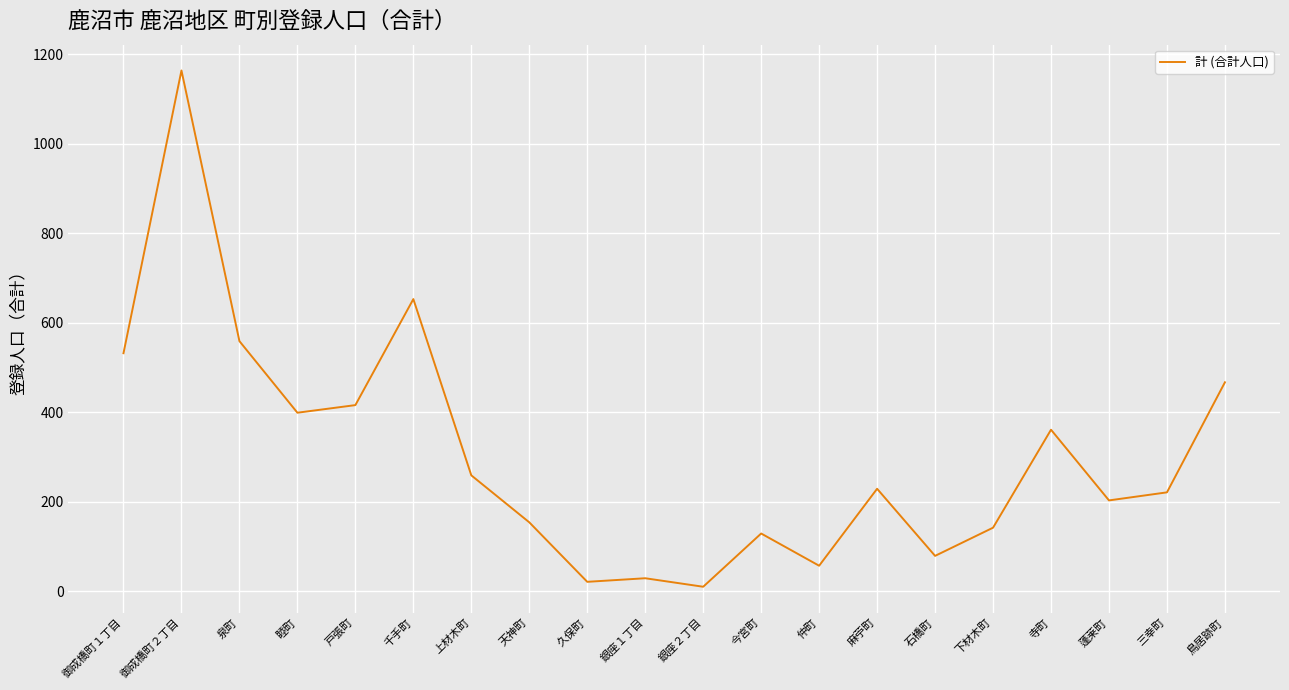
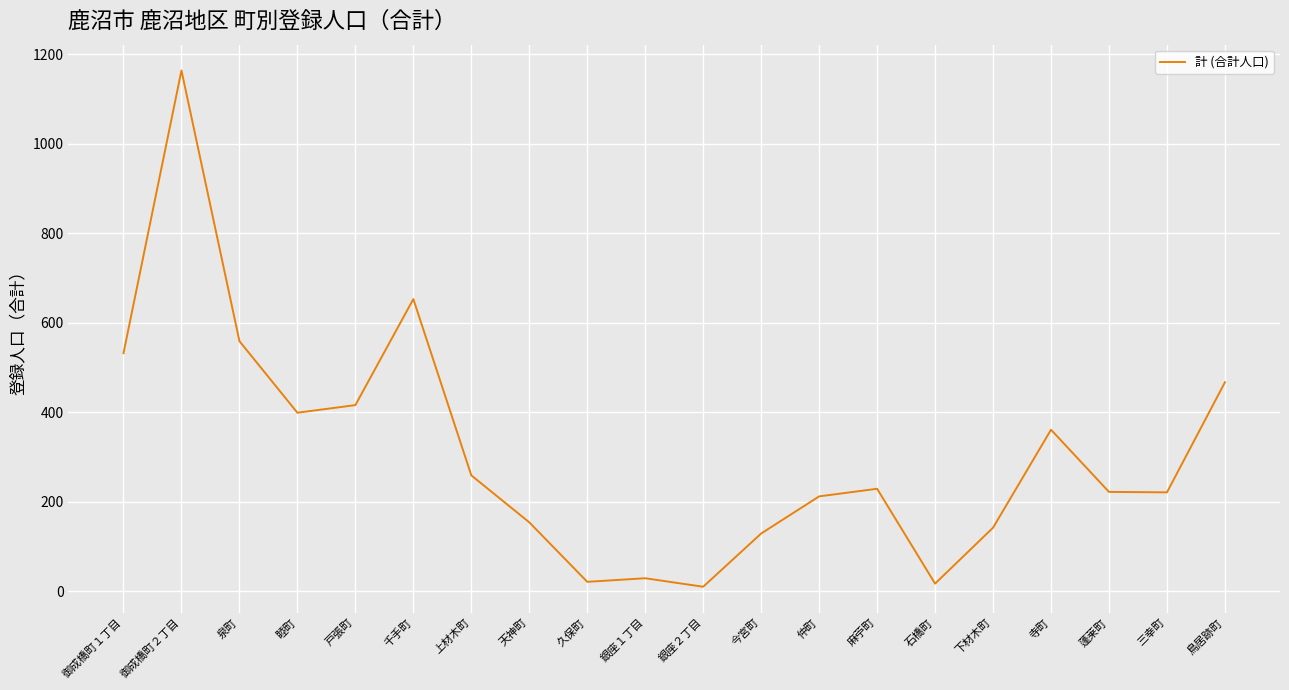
  {
    "御成橋町１丁目": 530,
    "御成橋町２丁目": 1160,
    "泉町": 560,
    "睦町": 400,
    "戸張町": 420,
    "千手町": 650,
    "上材木町": 260,
    "天神町": 150,
    "久保町": 20,
    "銀座１丁目": 30,
    "銀座２丁目": 10,
    "今宮町": 130,
-   "仲町": 60,
+   "仲町": 210,
    "麻苧町": 230,
-   "石橋町": 80,
+   "石橋町": 20,
    "下材木町": 140,
    "寺町": 360,
-   "蓬莱町": 200,
+   "蓬莱町": 220,
    "三幸町": 220,
    "鳥居跡町": 470
  }
